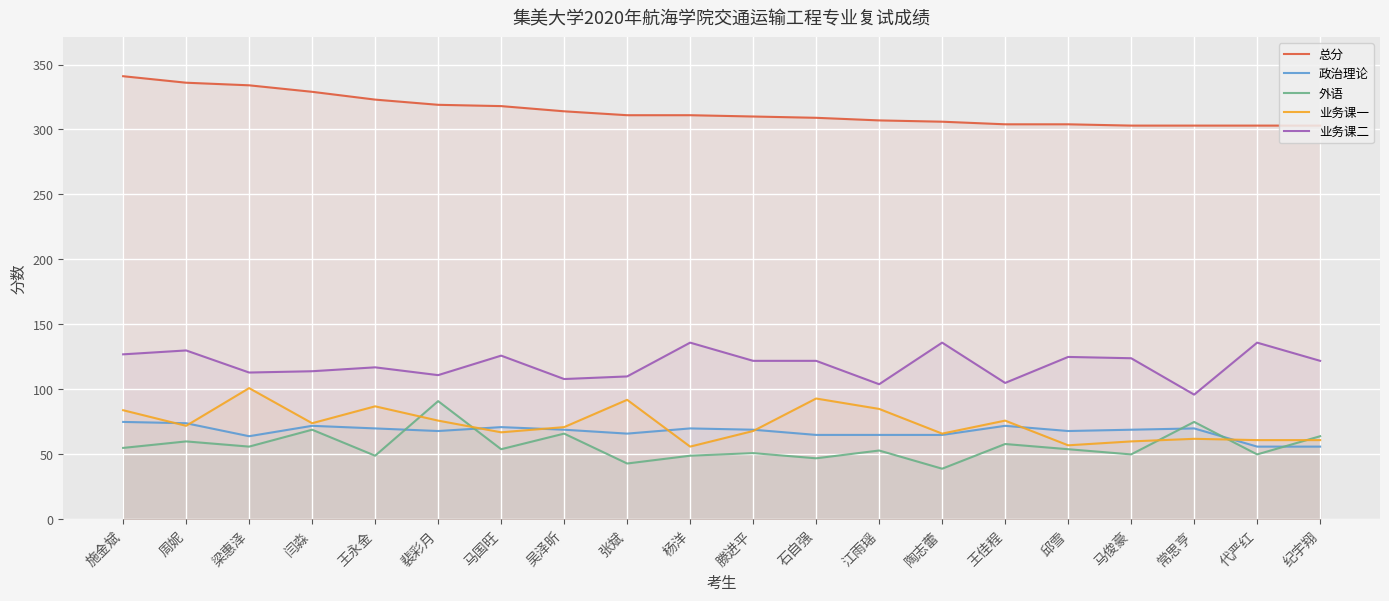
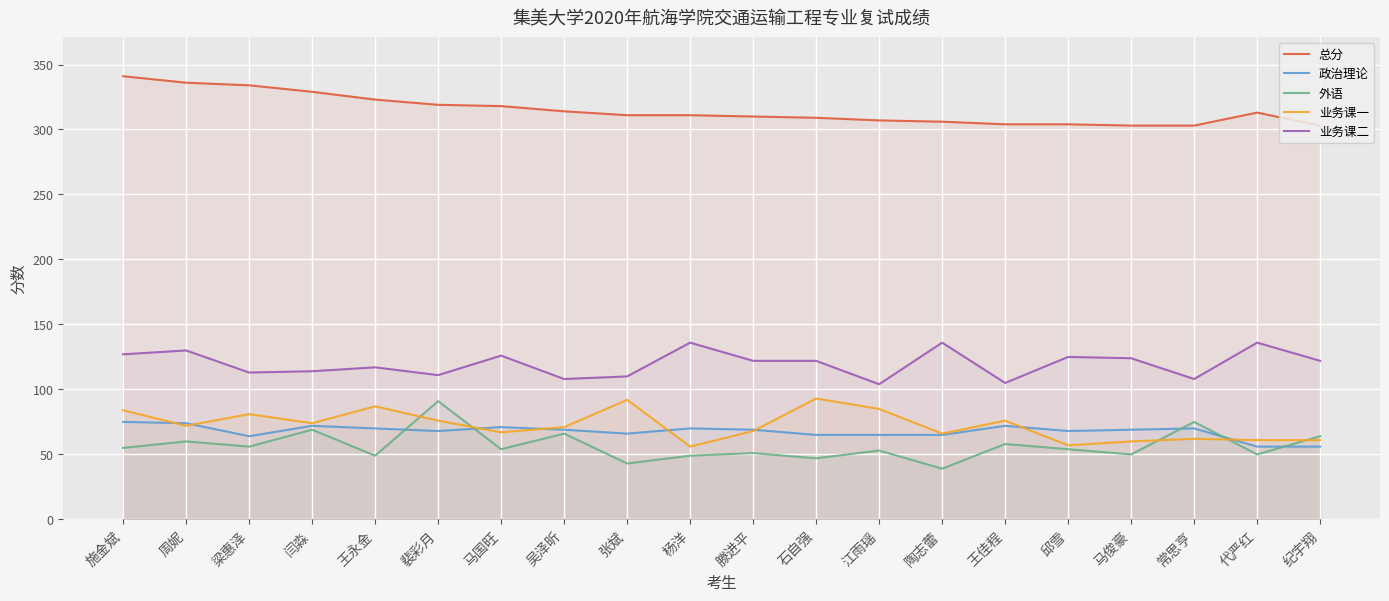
  {
    "总分": {
      "施金斌": 341,
      "周妮": 336,
      "梁惠泽": 334,
      "闫淼": 329,
      "王永金": 323,
      "裴彩月": 319,
      "马国旺": 318,
      "吴泽昕": 314,
      "张斌": 311,
      "杨洋": 311,
      "滕进平": 310,
      "石自强": 309,
      "江雨瑶": 307,
      "陶志蕾": 306,
      "王佳程": 304,
      "邱雪": 304,
      "马俊豪": 303,
      "常思亨": 303,
-     "代严红": 303
+     "代严红": 313
    },
    "政治理论": {
      "施金斌": 75,
      "周妮": 74,
      "梁惠泽": 64,
      "闫淼": 72,
      "王永金": 70,
      "裴彩月": 68,
      "马国旺": 71,
      "吴泽昕": 69,
      "张斌": 66,
      "杨洋": 70,
      "石自强": 65,
      "江雨瑶": 65,
      "王佳程": 72,
      "邱雪": 68,
      "马俊豪": 69,
      "常思亨": 70,
      "代严红": 56,
      "纪宇翔": 56
    },
    "外语": {
      "施金斌": 55,
      "周妮": 60,
      "梁惠泽": 56,
      "闫淼": 69,
      "王永金": 49,
      "裴彩月": 91,
      "马国旺": 54,
      "吴泽昕": 66,
      "张斌": 43,
      "杨洋": 49,
      "滕进平": 51,
      "石自强": 47,
      "江雨瑶": 53,
      "陶志蕾": 39,
      "王佳程": 58,
      "邱雪": 54,
      "马俊豪": 50,
      "常思亨": 75,
      "代严红": 50,
      "纪宇翔": 64
    },
    "业务课一": {
      "施金斌": 84,
      "周妮": 72,
-     "梁惠泽": 101,
+     "梁惠泽": 81,
      "闫淼": 74,
      "王永金": 87,
      "裴彩月": 76,
      "马国旺": 67,
      "吴泽昕": 71,
      "张斌": 92,
      "杨洋": 56,
      "石自强": 93,
      "江雨瑶": 85,
      "王佳程": 76,
      "邱雪": 57,
      "马俊豪": 60,
      "常思亨": 62,
      "代严红": 61,
      "纪宇翔": 61
    },
    "业务课二": {
      "施金斌": 127,
      "周妮": 130,
      "梁惠泽": 113,
      "闫淼": 114,
      "王永金": 117,
      "裴彩月": 111,
      "马国旺": 126,
      "吴泽昕": 108,
      "张斌": 110,
      "杨洋": 136,
      "滕进平": 122,
      "石自强": 122,
      "江雨瑶": 104,
      "陶志蕾": 136,
      "王佳程": 105,
      "邱雪": 125,
      "马俊豪": 124,
-     "常思亨": 96,
+     "常思亨": 108,
      "代严红": 136,
      "纪宇翔": 122
    }
  }
